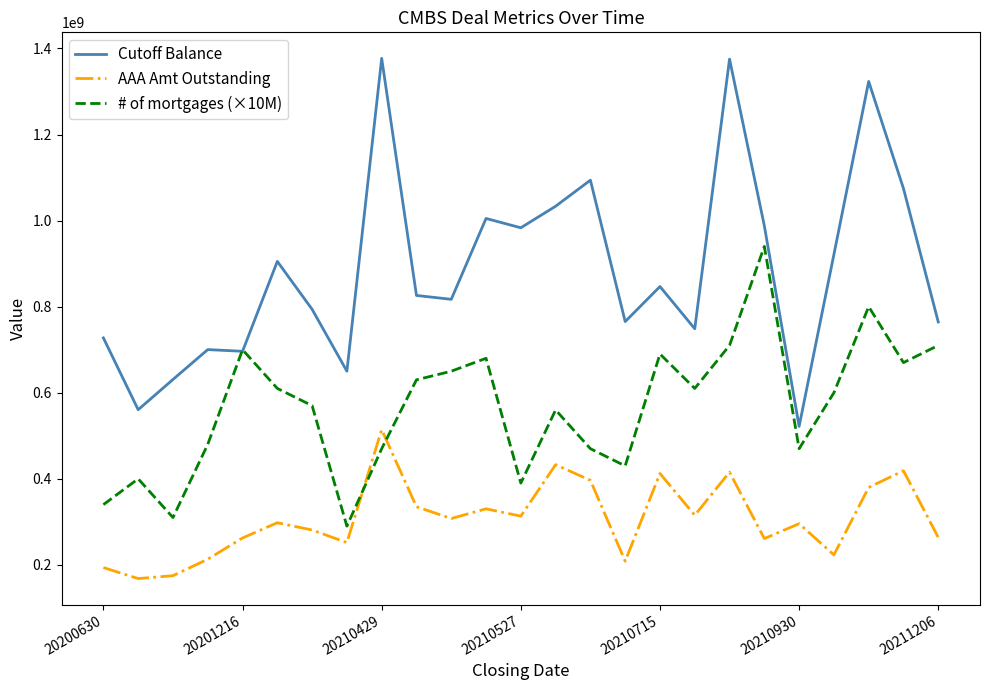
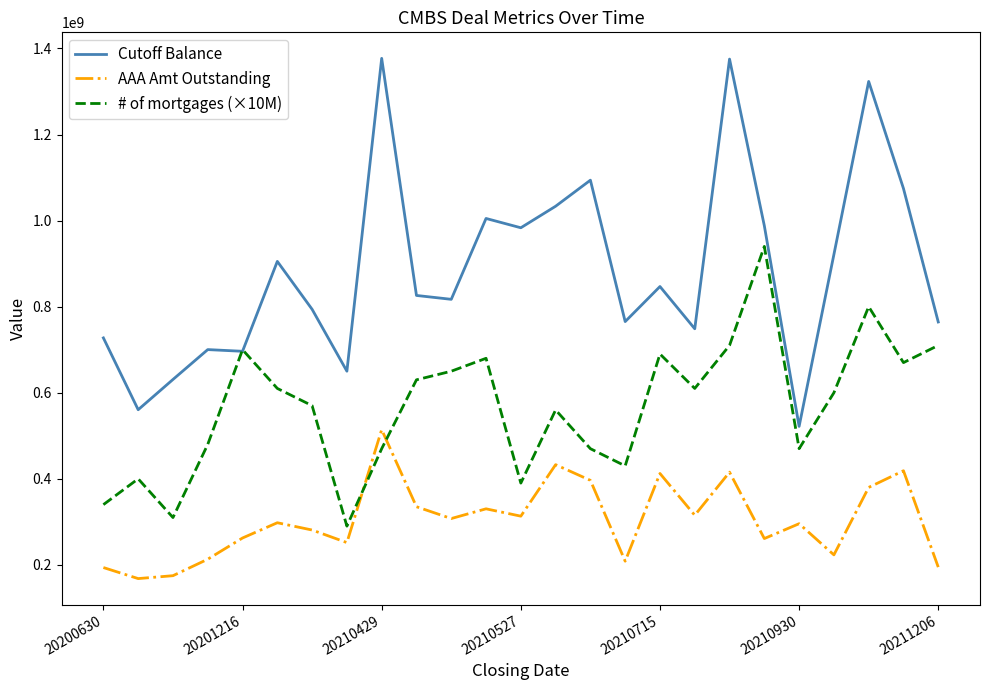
  {
    "Cutoff Balance": {
      "20200630": 730000000,
      "20210429": 1380000000,
      "20210527": 980000000,
      "20210715": 850000000,
      "20210930": 520000000,
      "20211206": 760000000
    },
    "AAA Amt Outstanding": {
      "20200630": 190000000,
      "20201216": 260000000,
      "20210429": 510000000,
      "20210527": 310000000,
      "20210715": 410000000,
      "20210930": 300000000,
-     "20211206": 260000000
+     "20211206": 190000000
    },
    "# of mortgages (×10M)": {
      "20200630": 340000000,
      "20210429": 470000000,
      "20210527": 390000000,
      "20210715": 690000000,
      "20210930": 470000000,
      "20211206": 710000000
    }
  }
